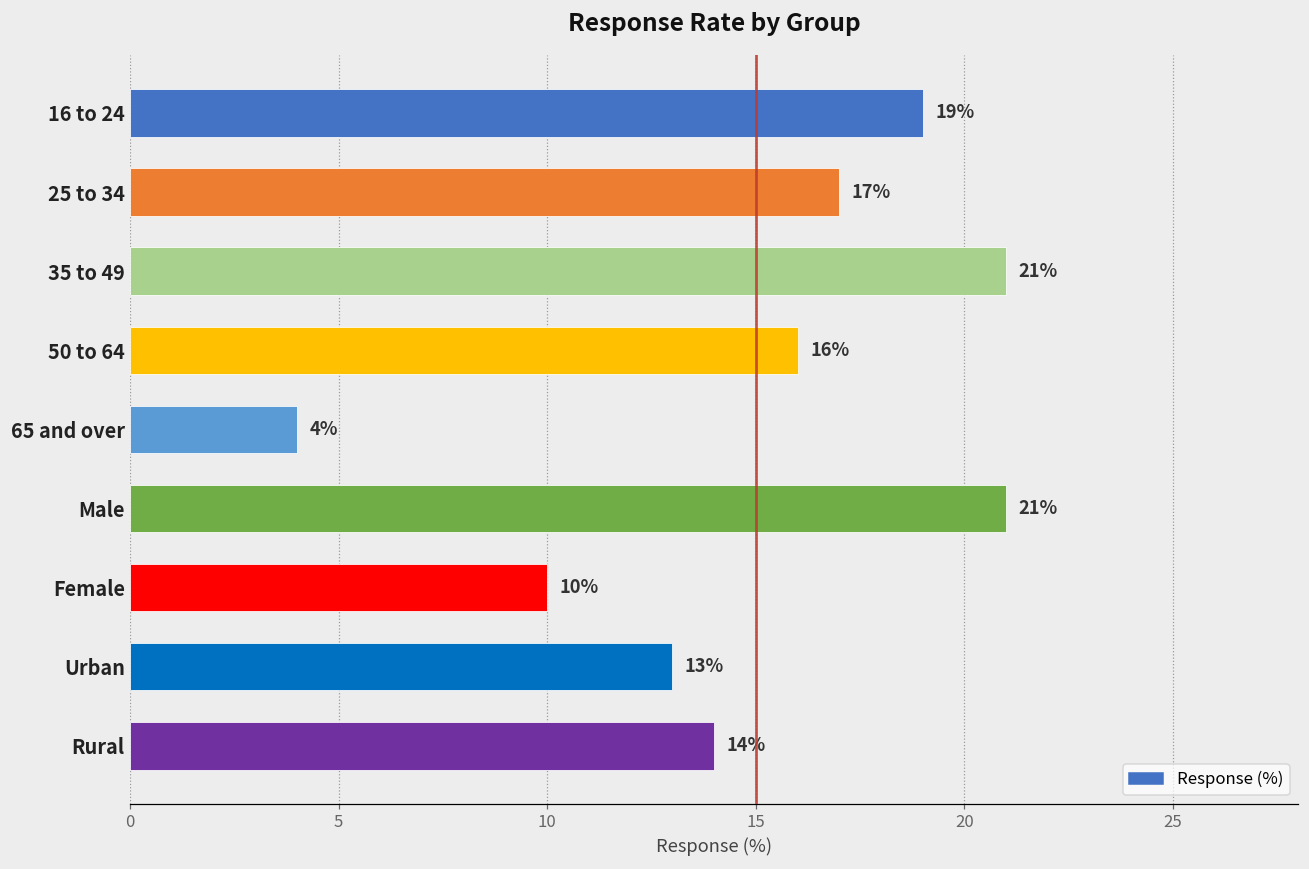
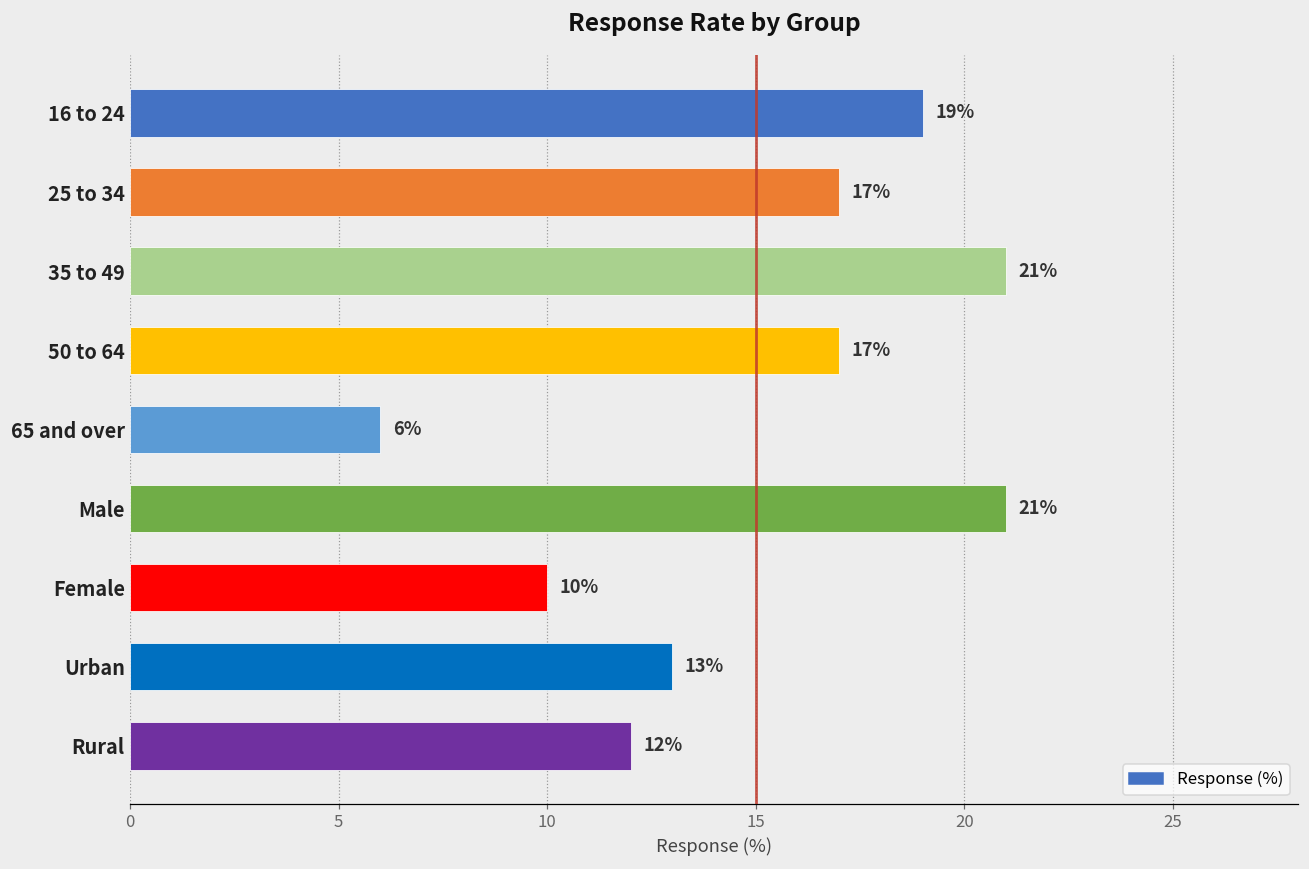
  {
    "16 to 24": "19%",
    "25 to 34": "17%",
    "35 to 49": "21%",
-   "50 to 64": "16%",
-   "65 and over": "4%",
+   "50 to 64": "17%",
+   "65 and over": "6%",
    "Male": "21%",
    "Female": "10%",
    "Urban": "13%",
-   "Rural": "14%"
+   "Rural": "12%"
  }
